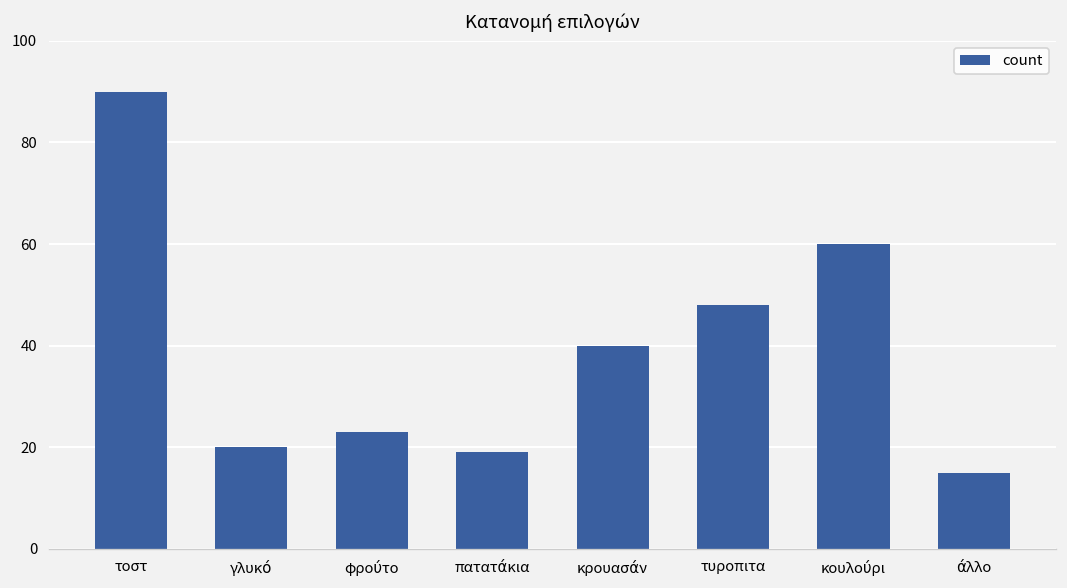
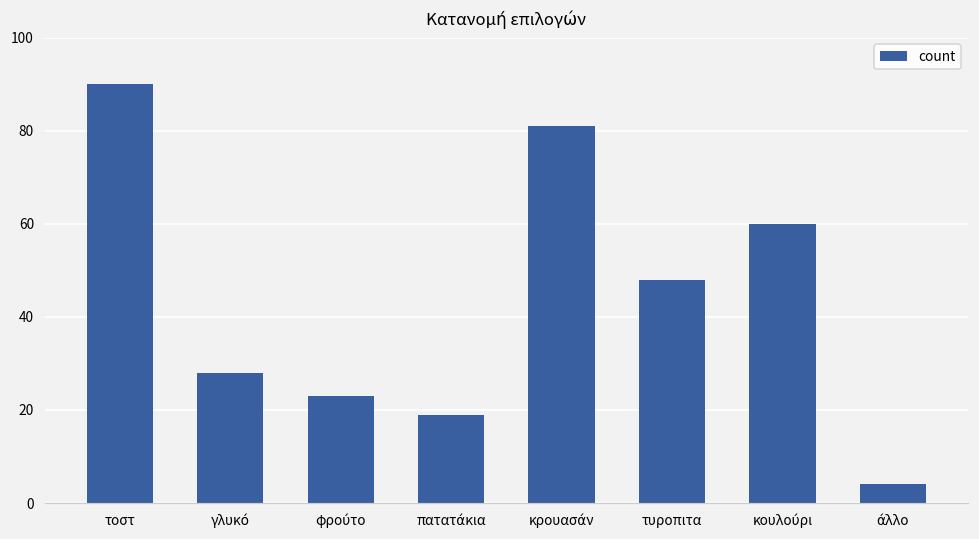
  {
    "τοστ": 90,
-   "γλυκό": 20,
+   "γλυκό": 28,
    "φρούτο": 23,
    "πατατάκια": 19,
-   "κρουασάν": 40,
+   "κρουασάν": 81,
    "τυροπιτα": 48,
    "κουλούρι": 60,
-   "άλλο": 15
+   "άλλο": 4
  }
